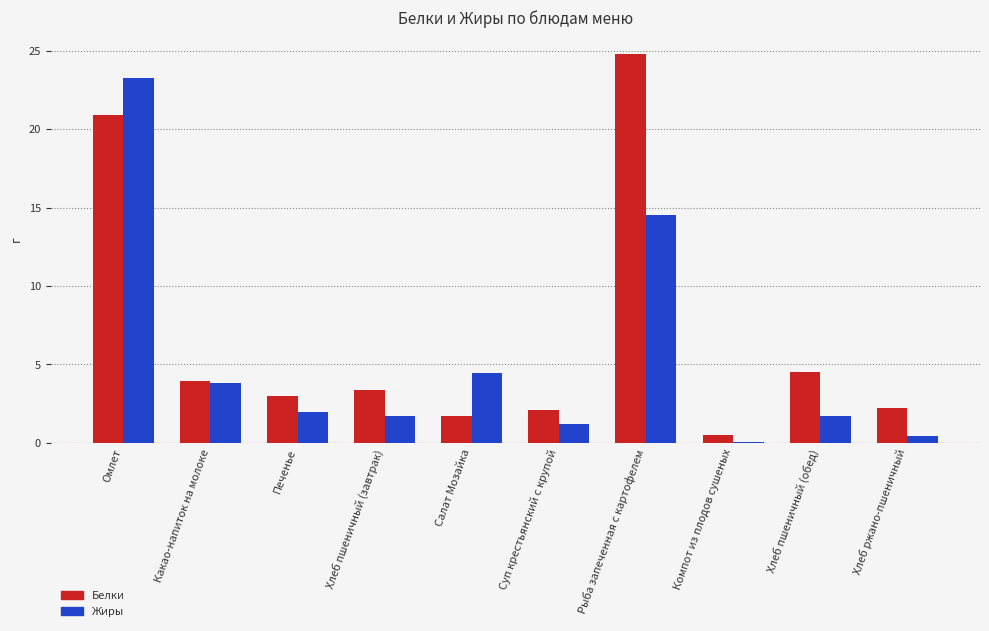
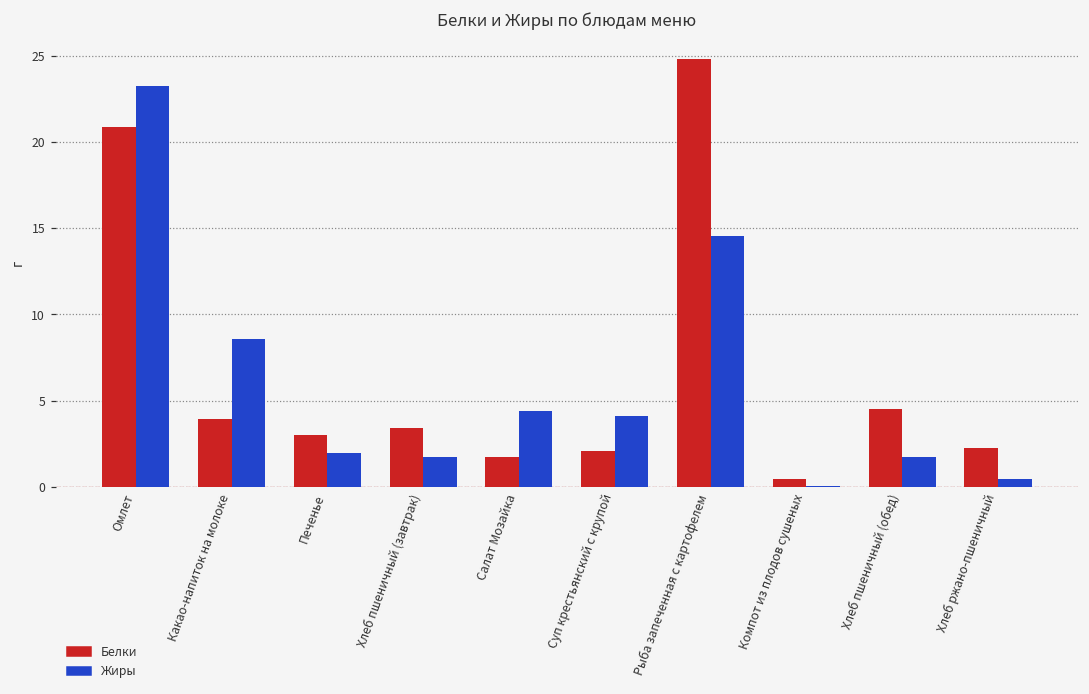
  {
    "Белки": {
      "Омлет": 20.9,
      "Какао-напиток на молоке": 4.0,
      "Печенье": 3.0,
      "Хлеб пшеничный (завтрак)": 3.4,
      "Салат Мозайка": 1.7,
      "Суп крестьянский с крупой": 2.1,
      "Рыба запеченная с картофелем": 24.8,
      "Компот из плодов сушеных": 0.5,
      "Хлеб пшеничный (обед)": 4.5,
      "Хлеб ржано-пшеничный": 2.2
    },
    "Жиры": {
      "Омлет": 23.2,
-     "Какао-напиток на молоке": 3.8,
+     "Какао-напиток на молоке": 8.6,
      "Печенье": 2.0,
      "Хлеб пшеничный (завтрак)": 1.7,
      "Салат Мозайка": 4.4,
-     "Суп крестьянский с крупой": 1.2,
+     "Суп крестьянский с крупой": 4.1,
      "Рыба запеченная с картофелем": 14.5,
      "Хлеб пшеничный (обед)": 1.7,
      "Хлеб ржано-пшеничный": 0.4
    }
  }
